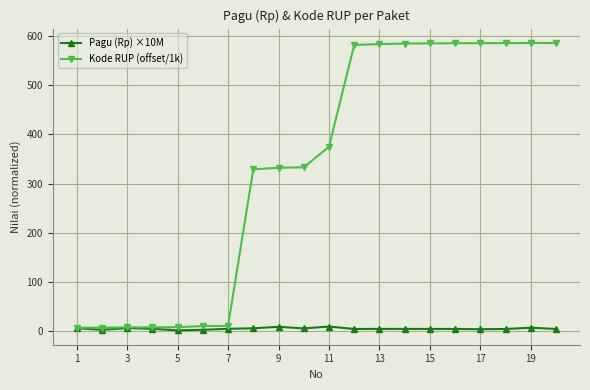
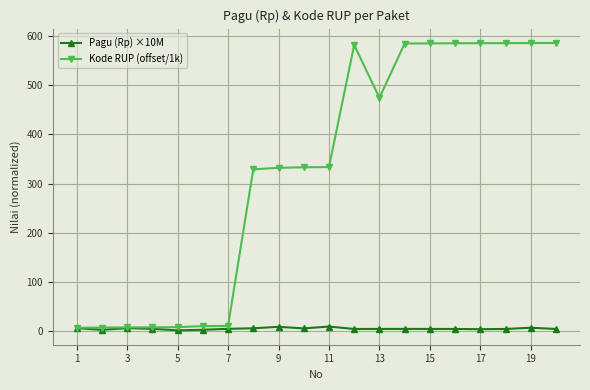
  {
    "Pagu (Rp) ×10M": {
      "5": 0,
      "7": 0,
      "9": 10,
      "11": 10,
      "13": 0,
      "15": 0,
      "17": 0,
      "19": 10
    },
    "Kode RUP (offset/1k)": {
      "5": 10,
      "7": 10,
      "9": 330,
-     "11": 370,
-     "13": 580,
+     "11": 330,
+     "13": 470,
      "15": 590,
      "17": 590,
      "19": 590
    }
  }
